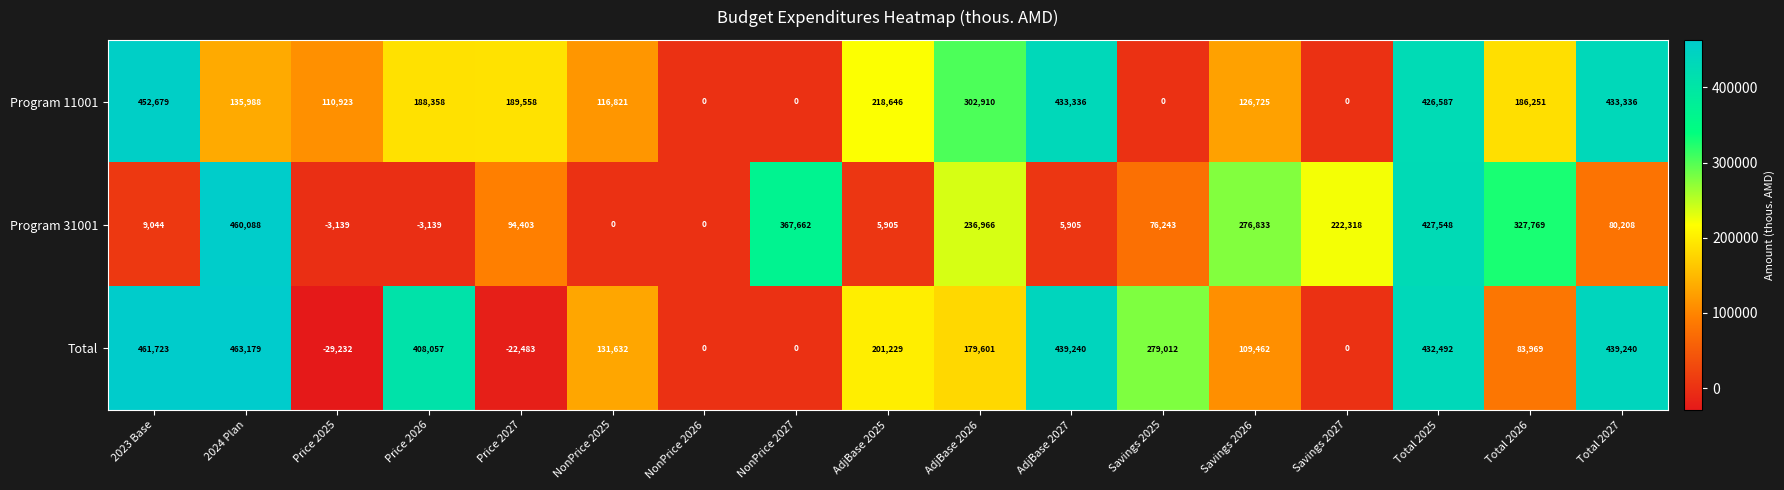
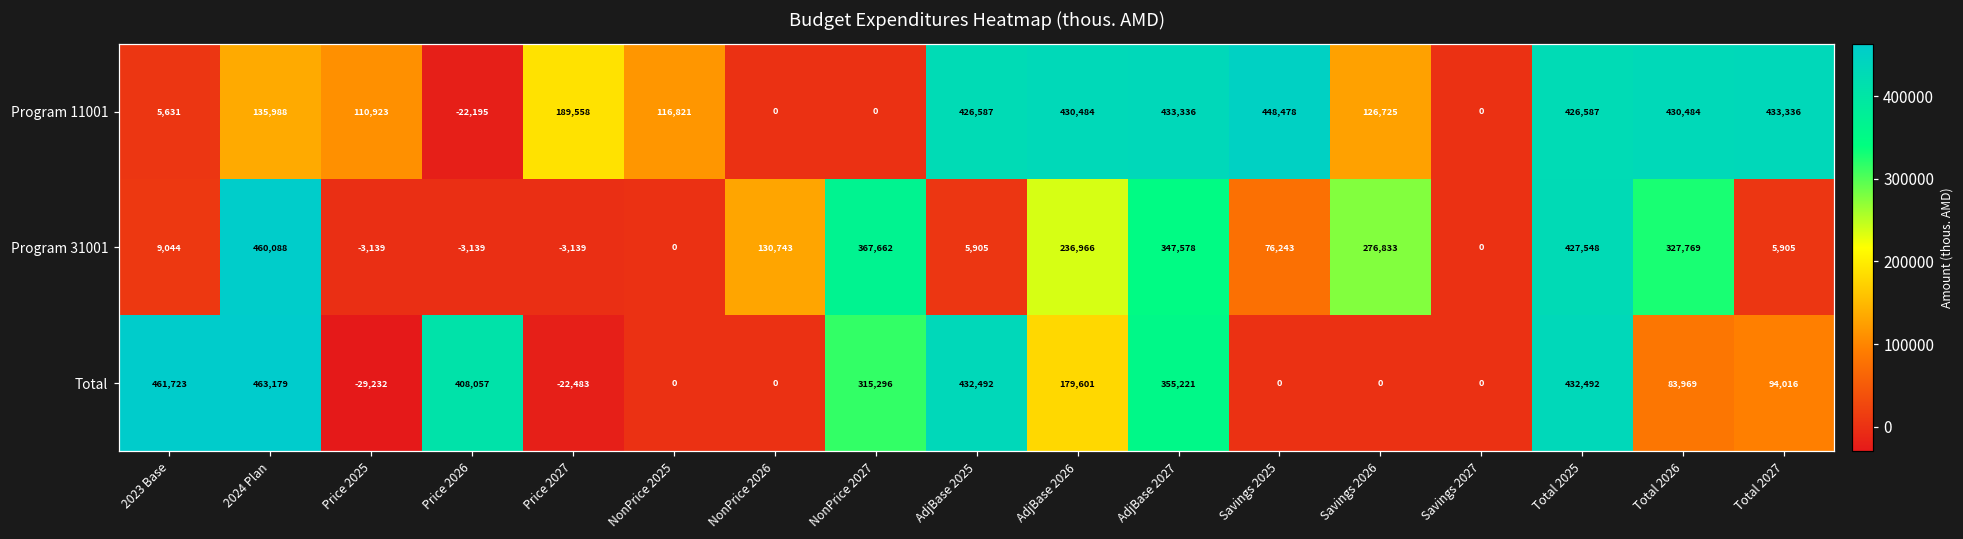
  {
    "Program 11001": {
-     "2023 Base": "452,679",
+     "2023 Base": "5,631",
      "2024 Plan": "135,988",
      "Price 2025": "110,923",
-     "Price 2026": "188,358",
+     "Price 2026": "-22,195",
      "Price 2027": "189,558",
      "NonPrice 2025": "116,821",
      "NonPrice 2026": "0",
      "NonPrice 2027": "0",
-     "AdjBase 2025": "218,646",
-     "AdjBase 2026": "302,910",
+     "AdjBase 2025": "426,587",
+     "AdjBase 2026": "430,484",
      "AdjBase 2027": "433,336",
-     "Savings 2025": "0",
+     "Savings 2025": "448,478",
      "Savings 2026": "126,725",
      "Savings 2027": "0",
      "Total 2025": "426,587",
-     "Total 2026": "186,251",
+     "Total 2026": "430,484",
      "Total 2027": "433,336"
    },
    "Program 31001": {
      "2023 Base": "9,044",
      "2024 Plan": "460,088",
      "Price 2025": "-3,139",
      "Price 2026": "-3,139",
-     "Price 2027": "94,403",
+     "Price 2027": "-3,139",
      "NonPrice 2025": "0",
-     "NonPrice 2026": "0",
+     "NonPrice 2026": "130,743",
      "NonPrice 2027": "367,662",
      "AdjBase 2025": "5,905",
      "AdjBase 2026": "236,966",
-     "AdjBase 2027": "5,905",
+     "AdjBase 2027": "347,578",
      "Savings 2025": "76,243",
      "Savings 2026": "276,833",
-     "Savings 2027": "222,318",
+     "Savings 2027": "0",
      "Total 2025": "427,548",
      "Total 2026": "327,769",
-     "Total 2027": "80,208"
+     "Total 2027": "5,905"
    },
    "Total": {
      "2023 Base": "461,723",
      "2024 Plan": "463,179",
      "Price 2025": "-29,232",
      "Price 2026": "408,057",
      "Price 2027": "-22,483",
-     "NonPrice 2025": "131,632",
+     "NonPrice 2025": "0",
      "NonPrice 2026": "0",
-     "NonPrice 2027": "0",
-     "AdjBase 2025": "201,229",
+     "NonPrice 2027": "315,296",
+     "AdjBase 2025": "432,492",
      "AdjBase 2026": "179,601",
-     "AdjBase 2027": "439,240",
-     "Savings 2025": "279,012",
-     "Savings 2026": "109,462",
+     "AdjBase 2027": "355,221",
+     "Savings 2025": "0",
+     "Savings 2026": "0",
      "Savings 2027": "0",
      "Total 2025": "432,492",
      "Total 2026": "83,969",
-     "Total 2027": "439,240"
+     "Total 2027": "94,016"
    }
  }
